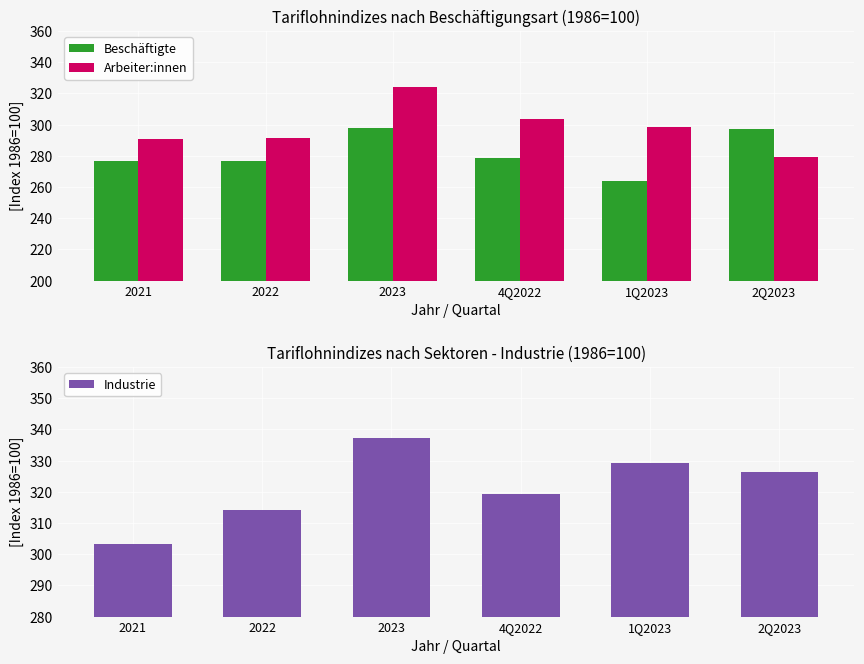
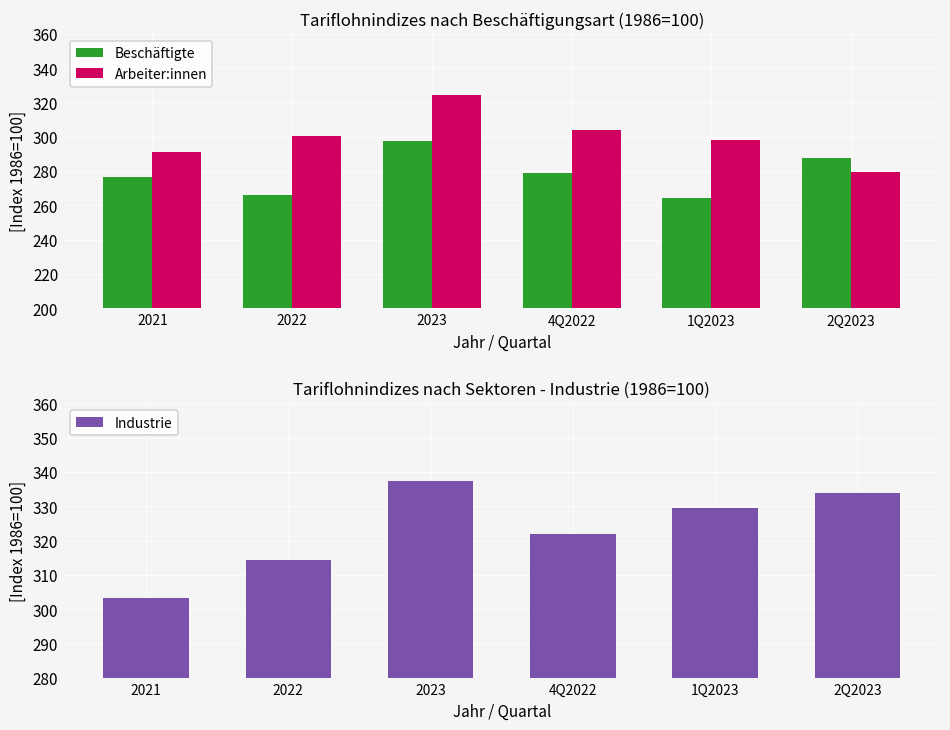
  {
    "Tariflohnindizes nach Beschäftigungsart (1986=100)": {
      "Beschäftigte": {
        "2021": 277,
-       "2022": 277,
+       "2022": 266,
        "2023": 298,
        "4Q2022": 279,
        "1Q2023": 264,
-       "2Q2023": 297
+       "2Q2023": 288
      },
      "Arbeiter:innen": {
        "2021": 291,
-       "2022": 292,
+       "2022": 300,
        "2023": 324,
        "4Q2022": 304,
        "1Q2023": 298,
        "2Q2023": 279
      }
    },
    "Tariflohnindizes nach Sektoren - Industrie (1986=100)": {
      "2021": 303,
      "2022": 314,
      "2023": 337,
-     "4Q2022": 319,
+     "4Q2022": 322,
      "1Q2023": 329,
-     "2Q2023": 326
+     "2Q2023": 334
    }
  }
